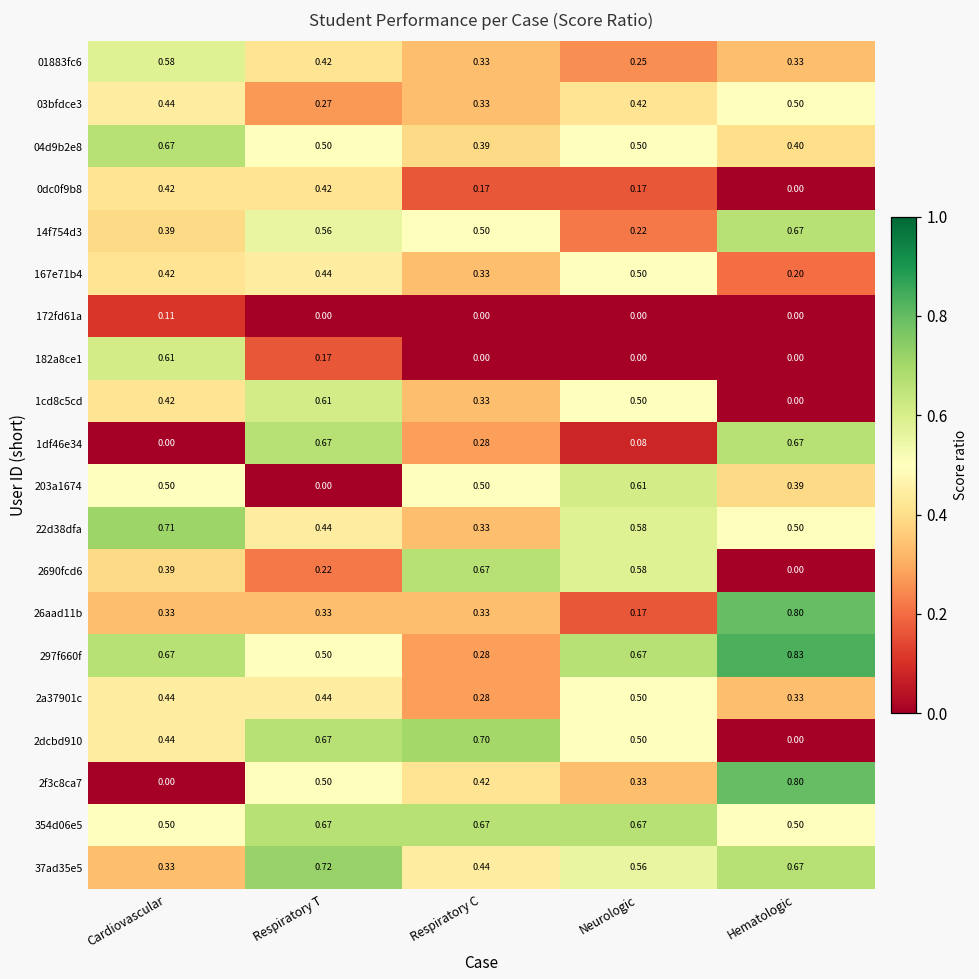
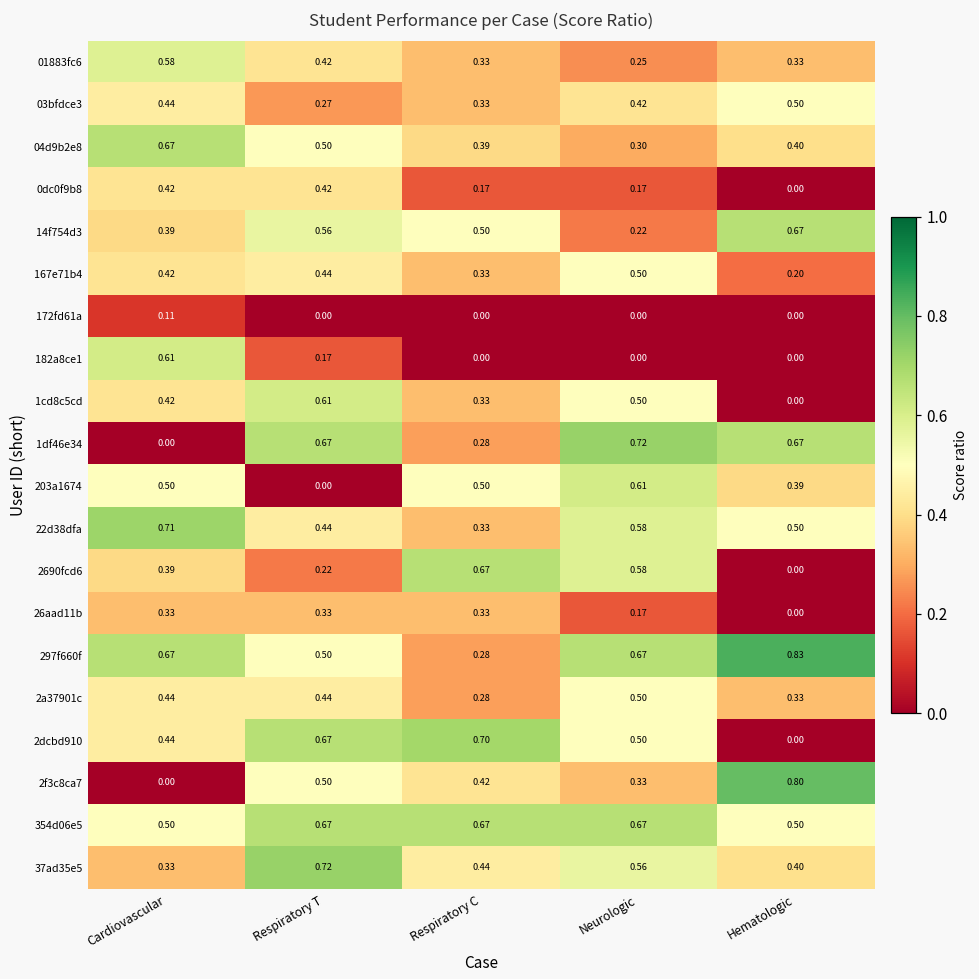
  {
    "01883fc6": {
      "Cardiovascular": 0.58,
      "Respiratory T": 0.42,
      "Respiratory C": 0.33,
      "Neurologic": 0.25,
      "Hematologic": 0.33
    },
    "03bfdce3": {
      "Cardiovascular": 0.44,
      "Respiratory T": 0.27,
      "Respiratory C": 0.33,
      "Neurologic": 0.42,
      "Hematologic": 0.50
    },
    "04d9b2e8": {
      "Cardiovascular": 0.67,
      "Respiratory T": 0.50,
      "Respiratory C": 0.39,
-     "Neurologic": 0.50,
+     "Neurologic": 0.30,
      "Hematologic": 0.40
    },
    "0dc0f9b8": {
      "Cardiovascular": 0.42,
      "Respiratory T": 0.42,
      "Respiratory C": 0.17,
      "Neurologic": 0.17,
      "Hematologic": 0.00
    },
    "14f754d3": {
      "Cardiovascular": 0.39,
      "Respiratory T": 0.56,
      "Respiratory C": 0.50,
      "Neurologic": 0.22,
      "Hematologic": 0.67
    },
    "167e71b4": {
      "Cardiovascular": 0.42,
      "Respiratory T": 0.44,
      "Respiratory C": 0.33,
      "Neurologic": 0.50,
      "Hematologic": 0.20
    },
    "172fd61a": {
      "Cardiovascular": 0.11,
      "Respiratory T": 0.00,
      "Respiratory C": 0.00,
      "Neurologic": 0.00,
      "Hematologic": 0.00
    },
    "182a8ce1": {
      "Cardiovascular": 0.61,
      "Respiratory T": 0.17,
      "Respiratory C": 0.00,
      "Neurologic": 0.00,
      "Hematologic": 0.00
    },
    "1cd8c5cd": {
      "Cardiovascular": 0.42,
      "Respiratory T": 0.61,
      "Respiratory C": 0.33,
      "Neurologic": 0.50,
      "Hematologic": 0.00
    },
    "1df46e34": {
      "Cardiovascular": 0.00,
      "Respiratory T": 0.67,
      "Respiratory C": 0.28,
-     "Neurologic": 0.08,
+     "Neurologic": 0.72,
      "Hematologic": 0.67
    },
    "203a1674": {
      "Cardiovascular": 0.50,
      "Respiratory T": 0.00,
      "Respiratory C": 0.50,
      "Neurologic": 0.61,
      "Hematologic": 0.39
    },
    "22d38dfa": {
      "Cardiovascular": 0.71,
      "Respiratory T": 0.44,
      "Respiratory C": 0.33,
      "Neurologic": 0.58,
      "Hematologic": 0.50
    },
    "2690fcd6": {
      "Cardiovascular": 0.39,
      "Respiratory T": 0.22,
      "Respiratory C": 0.67,
      "Neurologic": 0.58,
      "Hematologic": 0.00
    },
    "26aad11b": {
      "Cardiovascular": 0.33,
      "Respiratory T": 0.33,
      "Respiratory C": 0.33,
      "Neurologic": 0.17,
-     "Hematologic": 0.80
+     "Hematologic": 0.00
    },
    "297f660f": {
      "Cardiovascular": 0.67,
      "Respiratory T": 0.50,
      "Respiratory C": 0.28,
      "Neurologic": 0.67,
      "Hematologic": 0.83
    },
    "2a37901c": {
      "Cardiovascular": 0.44,
      "Respiratory T": 0.44,
      "Respiratory C": 0.28,
      "Neurologic": 0.50,
      "Hematologic": 0.33
    },
    "2dcbd910": {
      "Cardiovascular": 0.44,
      "Respiratory T": 0.67,
      "Respiratory C": 0.70,
      "Neurologic": 0.50,
      "Hematologic": 0.00
    },
    "2f3c8ca7": {
      "Cardiovascular": 0.00,
      "Respiratory T": 0.50,
      "Respiratory C": 0.42,
      "Neurologic": 0.33,
      "Hematologic": 0.80
    },
    "354d06e5": {
      "Cardiovascular": 0.50,
      "Respiratory T": 0.67,
      "Respiratory C": 0.67,
      "Neurologic": 0.67,
      "Hematologic": 0.50
    },
    "37ad35e5": {
      "Cardiovascular": 0.33,
      "Respiratory T": 0.72,
      "Respiratory C": 0.44,
      "Neurologic": 0.56,
-     "Hematologic": 0.67
+     "Hematologic": 0.40
    }
  }
